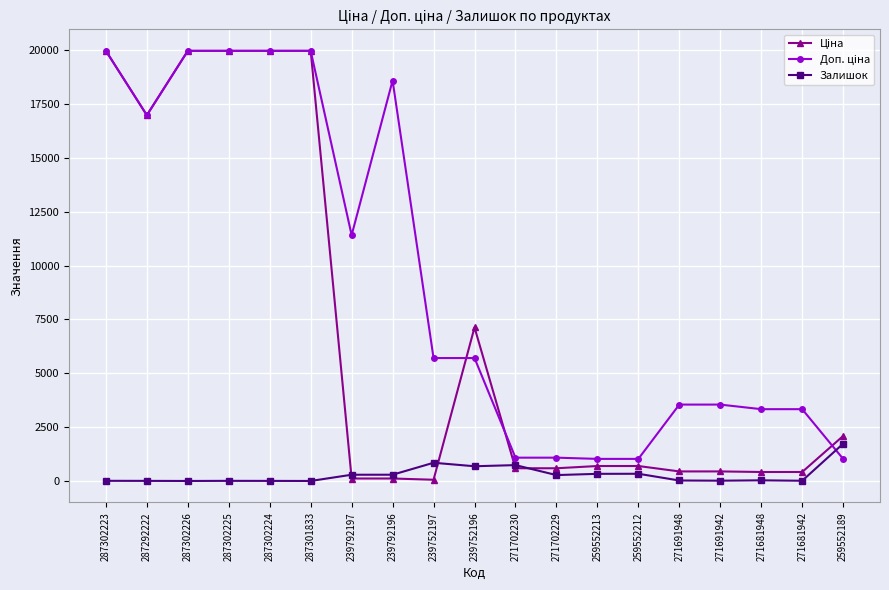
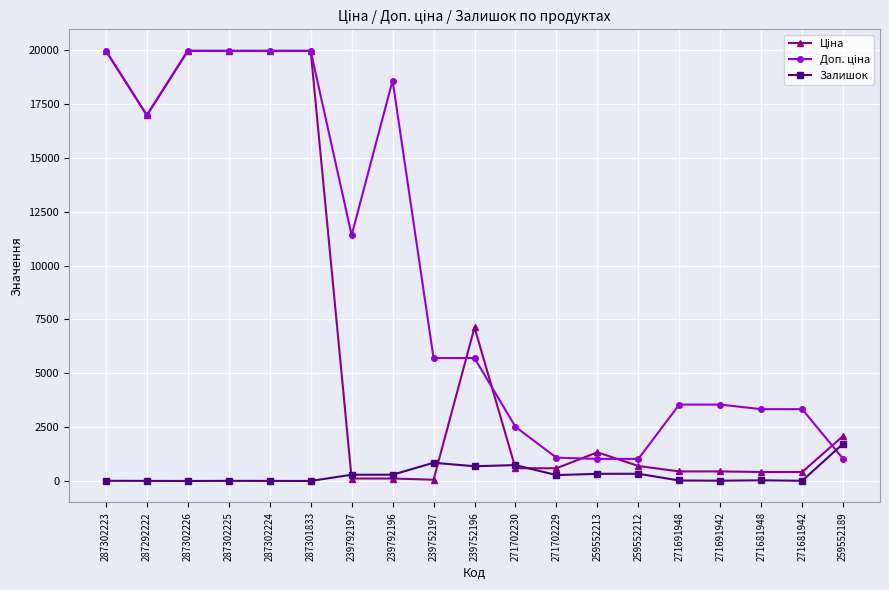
  {
    "Ціна": {
      "239792197": 100,
      "239792196": 100,
      "239752197": 100,
      "239752196": 7100,
      "271702230": 600,
      "271702229": 600,
-     "259552213": 700,
+     "259552213": 1300,
      "259552212": 700,
      "271691948": 400,
      "271691942": 400,
      "271681948": 400,
      "271681942": 400,
      "259552189": 2100
    },
    "Доп. ціна": {
      "239792197": 11400,
      "239792196": 18600,
      "239752197": 5700,
      "239752196": 5700,
-     "271702230": 1100,
+     "271702230": 2500,
      "271702229": 1100,
      "259552213": 1000,
      "259552212": 1000,
      "271691948": 3500,
      "271691942": 3500,
      "271681948": 3300,
      "271681942": 3300,
      "259552189": 1000
    },
    "Залишок": {
      "287302223": 0,
      "287292222": 0,
      "287302226": 0,
      "287302225": 0,
      "287302224": 0,
      "287301833": 0,
      "239792197": 300,
      "239792196": 300,
      "239752197": 800,
      "239752196": 700,
      "271702230": 700,
      "271702229": 300,
      "259552213": 300,
      "259552212": 300,
      "271691948": 0,
      "271691942": 0,
      "271681948": 0,
      "271681942": 0,
      "259552189": 1700
    }
  }
